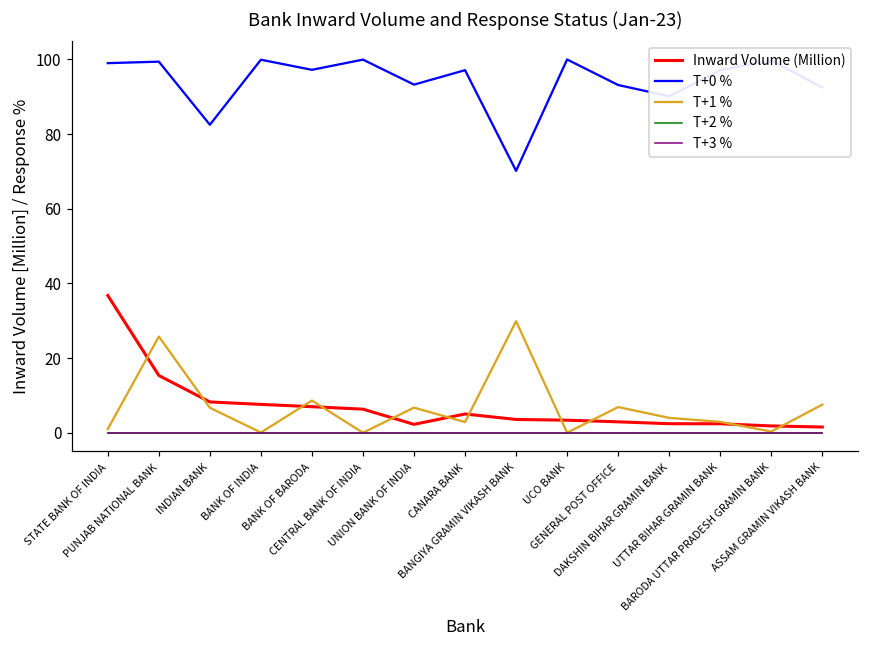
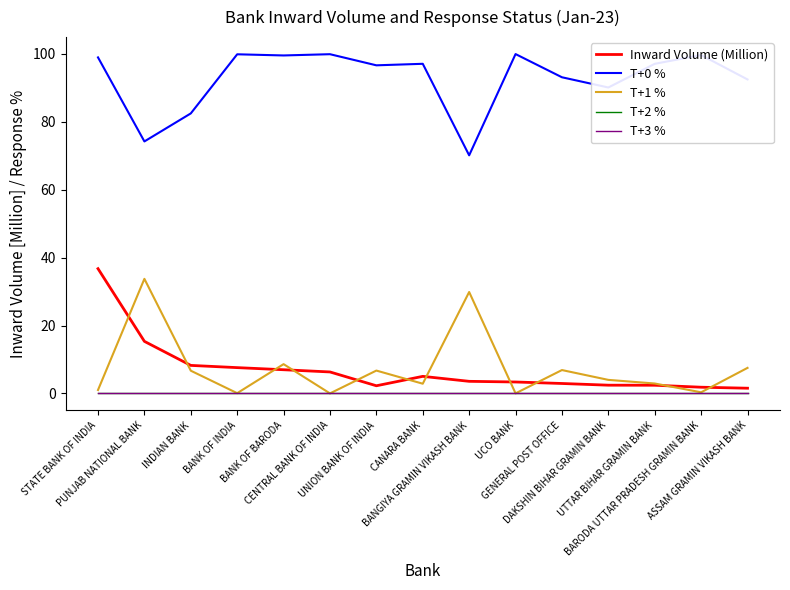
  {
    "Inward Volume (Million)": {
      "STATE BANK OF INDIA": 37,
      "PUNJAB NATIONAL BANK": 15,
      "INDIAN BANK": 8,
      "BANK OF INDIA": 8,
      "BANK OF BARODA": 7,
      "CENTRAL BANK OF INDIA": 6,
      "UNION BANK OF INDIA": 2,
      "CANARA BANK": 5,
      "BANGIYA GRAMIN VIKASH BANK": 4,
      "UCO BANK": 3,
      "GENERAL POST OFFICE": 3,
      "DAKSHIN BIHAR GRAMIN BANK": 2,
      "BARODA UTTAR PRADESH GRAMIN BANK": 2,
      "ASSAM GRAMIN VIKASH BANK": 2
    },
    "T+0 %": {
      "STATE BANK OF INDIA": 99,
-     "PUNJAB NATIONAL BANK": 99,
+     "PUNJAB NATIONAL BANK": 74,
      "INDIAN BANK": 82,
      "BANK OF INDIA": 100,
-     "BANK OF BARODA": 97,
+     "BANK OF BARODA": 100,
      "CENTRAL BANK OF INDIA": 100,
-     "UNION BANK OF INDIA": 93,
+     "UNION BANK OF INDIA": 97,
      "CANARA BANK": 97,
      "BANGIYA GRAMIN VIKASH BANK": 70,
      "UCO BANK": 100,
      "GENERAL POST OFFICE": 93
    },
    "T+1 %": {
      "STATE BANK OF INDIA": 1,
-     "PUNJAB NATIONAL BANK": 26,
+     "PUNJAB NATIONAL BANK": 34,
      "INDIAN BANK": 7,
      "BANK OF BARODA": 9,
      "UNION BANK OF INDIA": 7,
      "CANARA BANK": 3,
      "BANGIYA GRAMIN VIKASH BANK": 30,
      "GENERAL POST OFFICE": 7,
      "DAKSHIN BIHAR GRAMIN BANK": 4,
      "ASSAM GRAMIN VIKASH BANK": 8
    },
    "T+3 %": {
      "STATE BANK OF INDIA": 0,
      "PUNJAB NATIONAL BANK": 0,
      "INDIAN BANK": 0,
      "BANK OF BARODA": 0,
      "UNION BANK OF INDIA": 0,
      "CANARA BANK": 0,
      "BANGIYA GRAMIN VIKASH BANK": 0,
      "GENERAL POST OFFICE": 0,
      "DAKSHIN BIHAR GRAMIN BANK": 0,
      "UTTAR BIHAR GRAMIN BANK": 0,
      "ASSAM GRAMIN VIKASH BANK": 0
    }
  }
